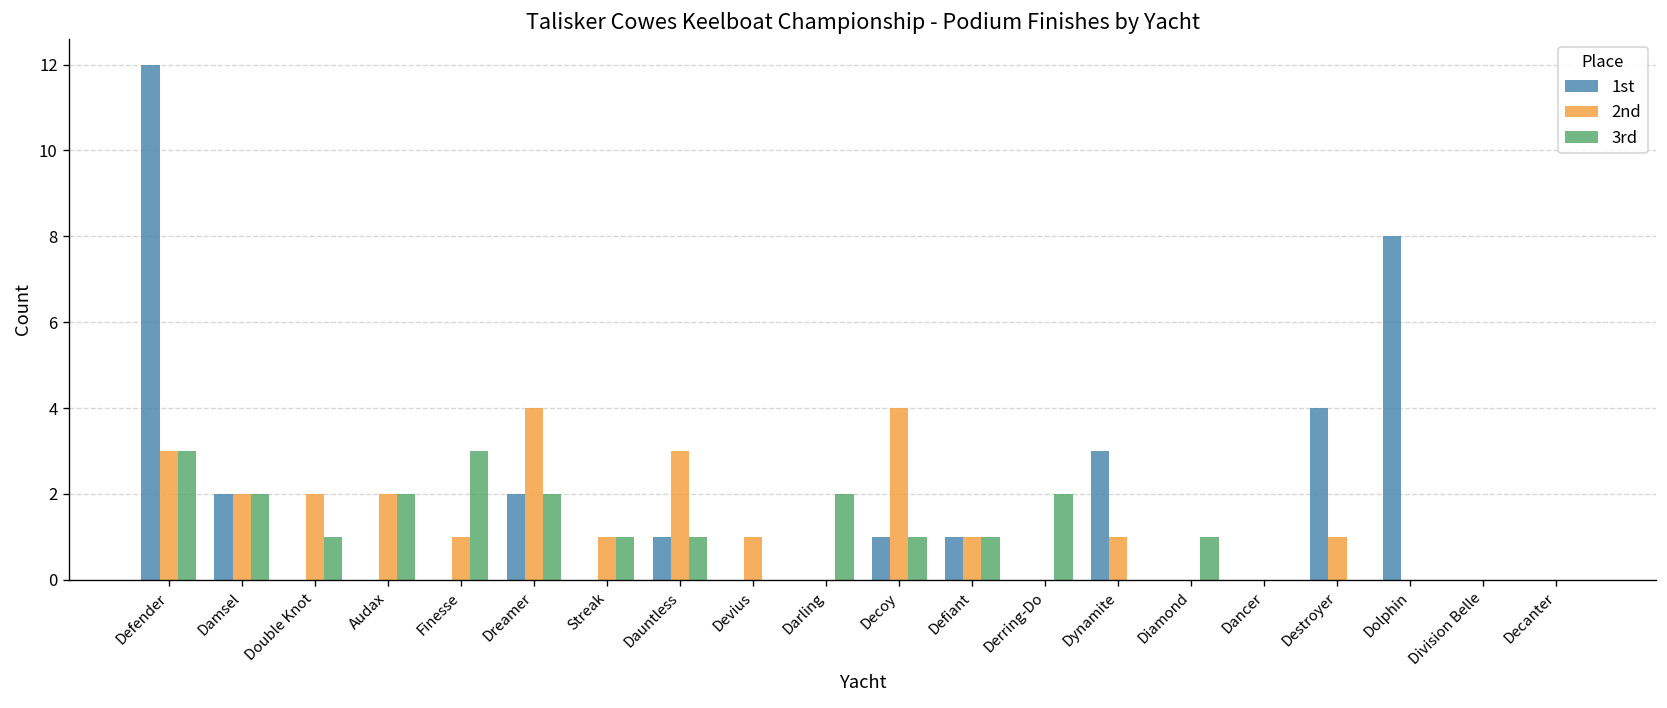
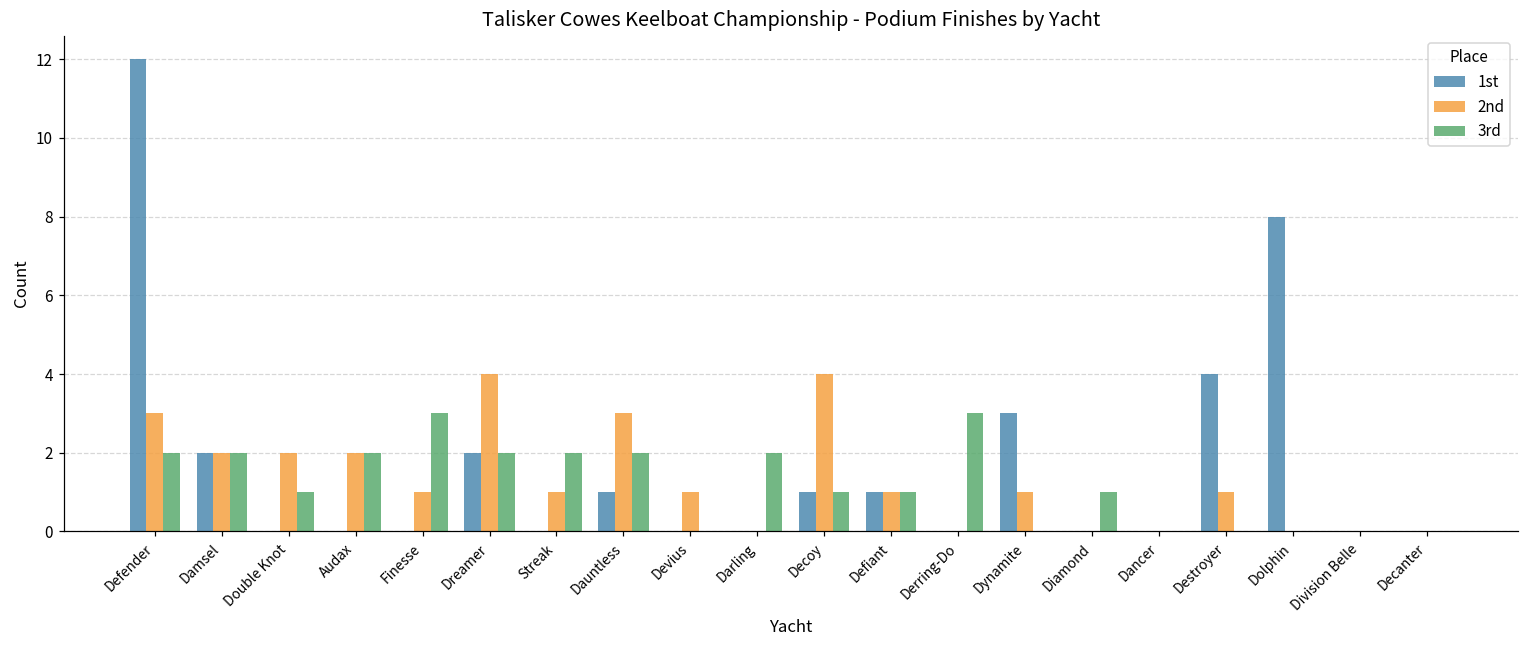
  {
    "1st": {
      "Defender": 12,
      "Damsel": 2,
      "Double Knot": 0,
      "Audax": 0,
      "Finesse": 0,
      "Dreamer": 2,
      "Streak": 0,
      "Dauntless": 1,
      "Devius": 0,
      "Darling": 0,
      "Decoy": 1,
      "Defiant": 1,
      "Derring-Do": 0,
      "Dynamite": 3,
      "Diamond": 0,
      "Dancer": 0,
      "Destroyer": 4,
      "Dolphin": 8,
      "Division Belle": 0,
      "Decanter": 0
    },
    "2nd": {
      "Defender": 3,
      "Damsel": 2,
      "Double Knot": 2,
      "Audax": 2,
      "Finesse": 1,
      "Dreamer": 4,
      "Streak": 1,
      "Dauntless": 3,
      "Devius": 1,
      "Darling": 0,
      "Decoy": 4,
      "Defiant": 1,
      "Derring-Do": 0,
      "Dynamite": 1,
      "Diamond": 0,
      "Dancer": 0,
      "Destroyer": 1,
      "Dolphin": 0,
      "Division Belle": 0,
      "Decanter": 0
    },
    "3rd": {
-     "Defender": 3,
+     "Defender": 2,
      "Damsel": 2,
      "Double Knot": 1,
      "Audax": 2,
      "Finesse": 3,
      "Dreamer": 2,
-     "Streak": 1,
-     "Dauntless": 1,
+     "Streak": 2,
+     "Dauntless": 2,
      "Devius": 0,
      "Darling": 2,
      "Decoy": 1,
      "Defiant": 1,
-     "Derring-Do": 2,
+     "Derring-Do": 3,
      "Dynamite": 0,
      "Diamond": 1,
      "Dancer": 0,
      "Destroyer": 0,
      "Dolphin": 0,
      "Division Belle": 0,
      "Decanter": 0
    }
  }
